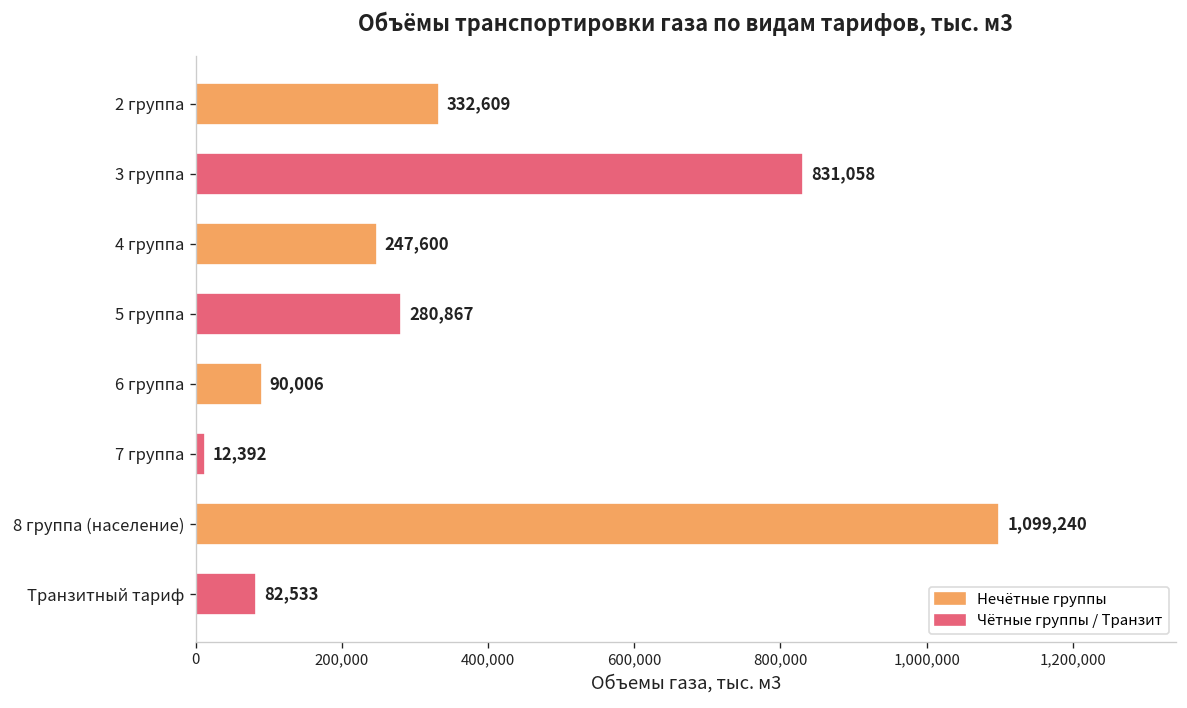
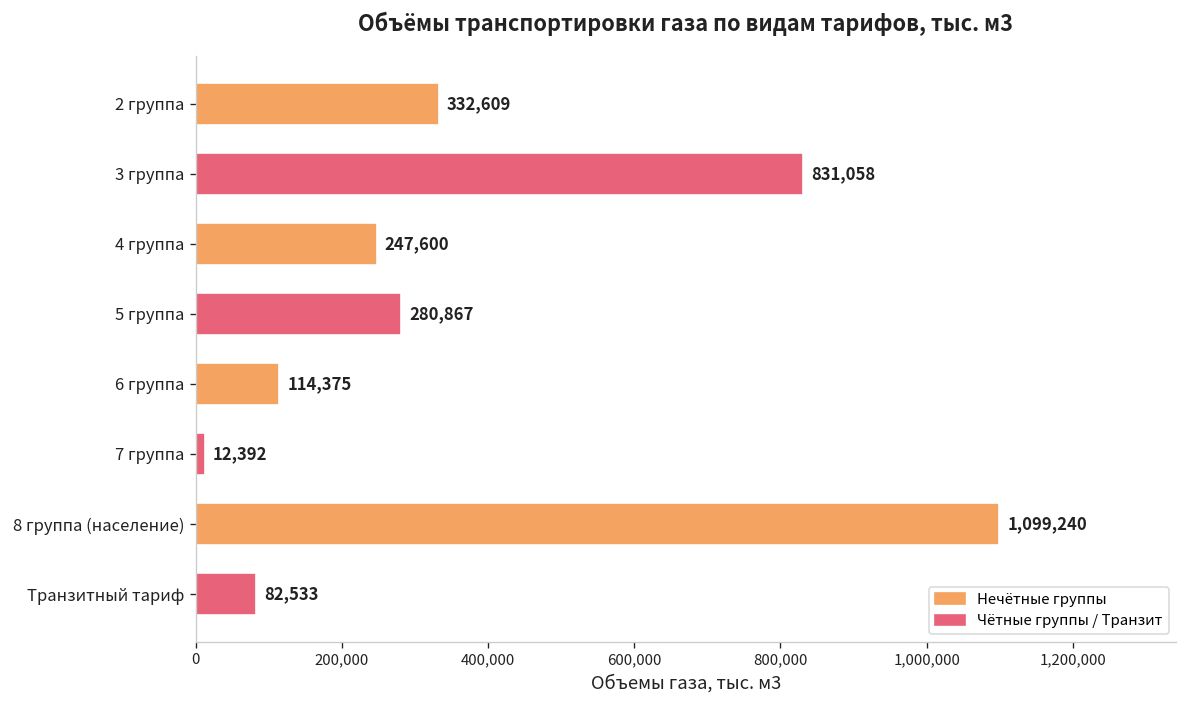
  {
    "2 группа": "332,609",
    "3 группа": "831,058",
    "4 группа": "247,600",
    "5 группа": "280,867",
-   "6 группа": "90,006",
+   "6 группа": "114,375",
    "7 группа": "12,392",
    "8 группа (население)": "1,099,240",
    "Транзитный тариф": "82,533"
  }
